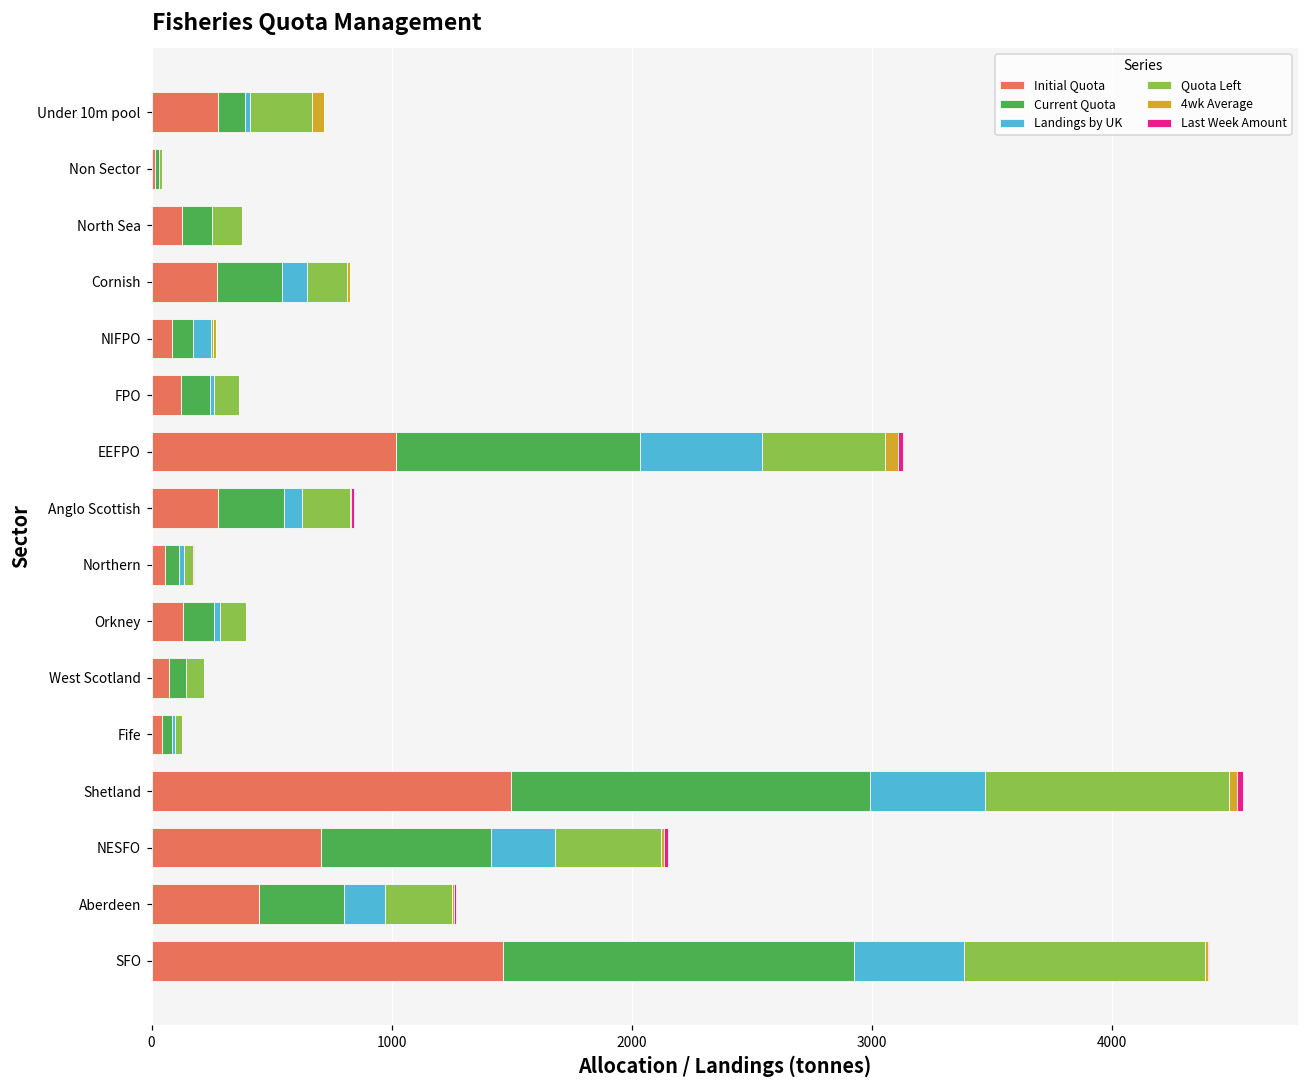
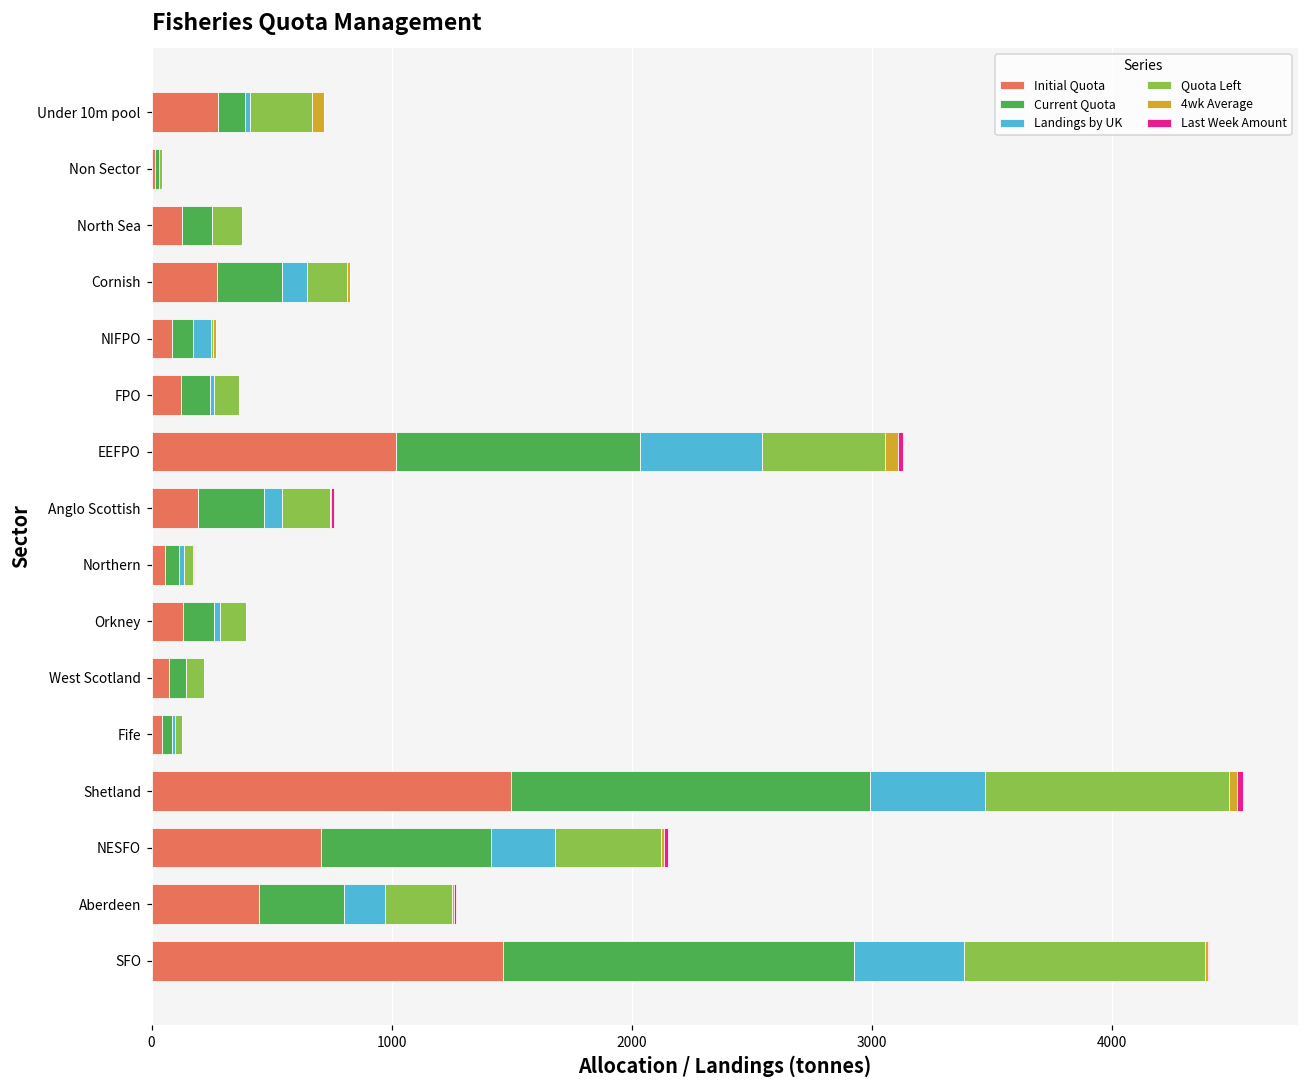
  {
    "Initial Quota": {
      "Under 10m pool": 280,
      "Non Sector": 10,
      "North Sea": 130,
      "Cornish": 270,
      "NIFPO": 90,
      "FPO": 120,
      "EEFPO": 1020,
-     "Anglo Scottish": 280,
+     "Anglo Scottish": 190,
      "Northern": 60,
      "Orkney": 130,
      "West Scotland": 70,
      "Fife": 40,
      "Shetland": 1500,
      "NESFO": 710,
      "Aberdeen": 450,
      "SFO": 1460
    },
    "Current Quota": {
      "Under 10m pool": 110,
      "Non Sector": 10,
      "North Sea": 130,
      "Cornish": 270,
      "NIFPO": 90,
      "FPO": 120,
      "EEFPO": 1020,
      "Anglo Scottish": 280,
      "Northern": 60,
      "Orkney": 130,
      "West Scotland": 70,
      "Fife": 40,
      "Shetland": 1500,
      "NESFO": 710,
      "Aberdeen": 350,
      "SFO": 1460
    },
    "Landings by UK": {
      "Under 10m pool": 20,
      "Cornish": 110,
      "NIFPO": 80,
      "FPO": 20,
      "EEFPO": 510,
      "Anglo Scottish": 80,
      "Northern": 20,
      "Orkney": 20,
      "Fife": 10,
      "Shetland": 480,
      "NESFO": 270,
      "Aberdeen": 170,
      "SFO": 460
    },
    "Quota Left": {
      "Under 10m pool": 260,
      "Non Sector": 10,
      "North Sea": 120,
      "Cornish": 170,
      "FPO": 110,
      "EEFPO": 510,
      "Anglo Scottish": 200,
      "Northern": 40,
      "Orkney": 110,
      "West Scotland": 70,
      "Fife": 30,
      "Shetland": 1020,
      "NESFO": 440,
      "Aberdeen": 280,
      "SFO": 1000
    },
    "4wk Average": {
      "Under 10m pool": 50,
      "Cornish": 10,
      "EEFPO": 60,
      "Orkney": 0,
      "Shetland": 30,
      "NESFO": 10,
      "SFO": 10
    },
    "Last Week Amount": {
      "Non Sector": 0,
      "Cornish": 0,
      "FPO": 0,
      "EEFPO": 20,
      "Anglo Scottish": 10,
      "Orkney": 0,
      "West Scotland": 0,
      "Shetland": 30,
      "NESFO": 20
    }
  }
